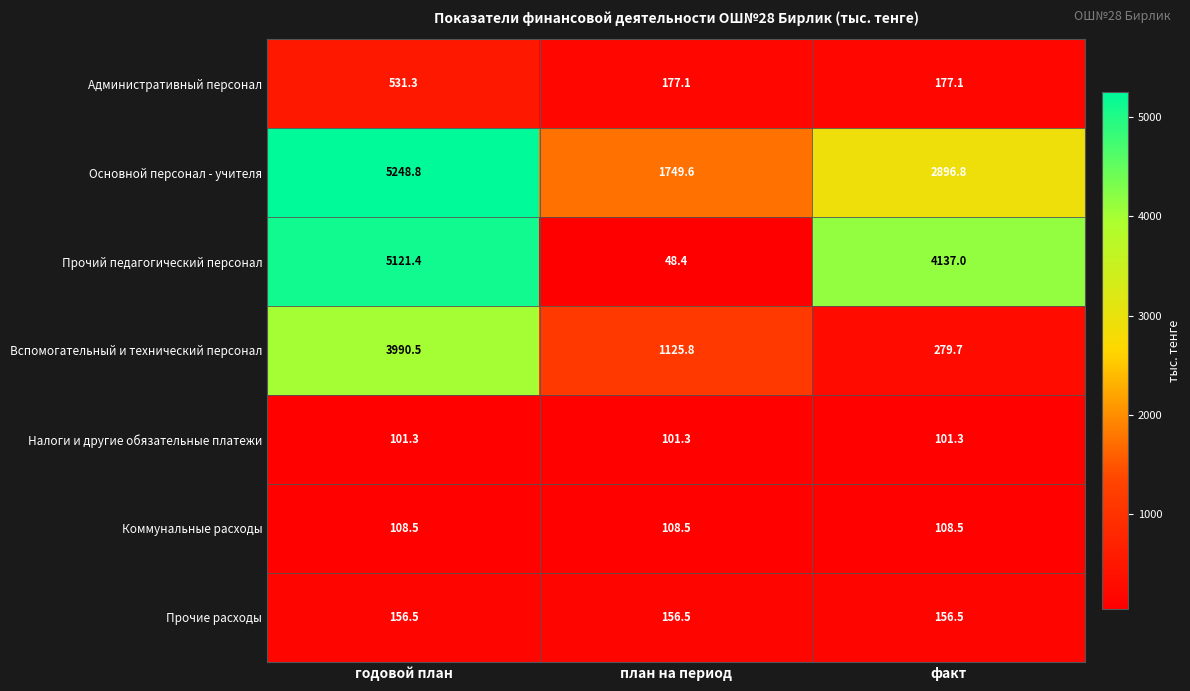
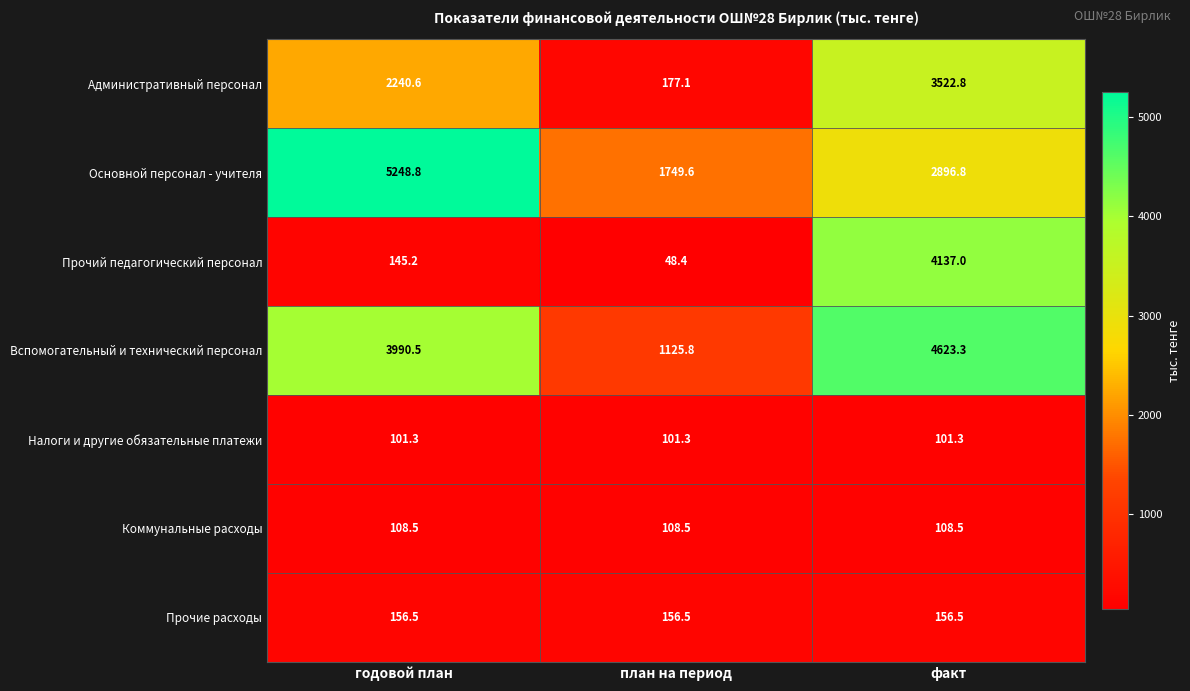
  {
    "Административный персонал": {
-     "годовой план": 531.3,
+     "годовой план": 2240.6,
      "план на период": 177.1,
-     "факт": 177.1
+     "факт": 3522.8
    },
    "Основной персонал - учителя": {
      "годовой план": 5248.8,
      "план на период": 1749.6,
      "факт": 2896.8
    },
    "Прочий педагогический персонал": {
-     "годовой план": 5121.4,
+     "годовой план": 145.2,
      "план на период": 48.4,
      "факт": 4137.0
    },
    "Вспомогательный и технический персонал": {
      "годовой план": 3990.5,
      "план на период": 1125.8,
-     "факт": 279.7
+     "факт": 4623.3
    },
    "Налоги и другие обязательные платежи": {
      "годовой план": 101.3,
      "план на период": 101.3,
      "факт": 101.3
    },
    "Коммунальные расходы": {
      "годовой план": 108.5,
      "план на период": 108.5,
      "факт": 108.5
    },
    "Прочие расходы": {
      "годовой план": 156.5,
      "план на период": 156.5,
      "факт": 156.5
    }
  }
